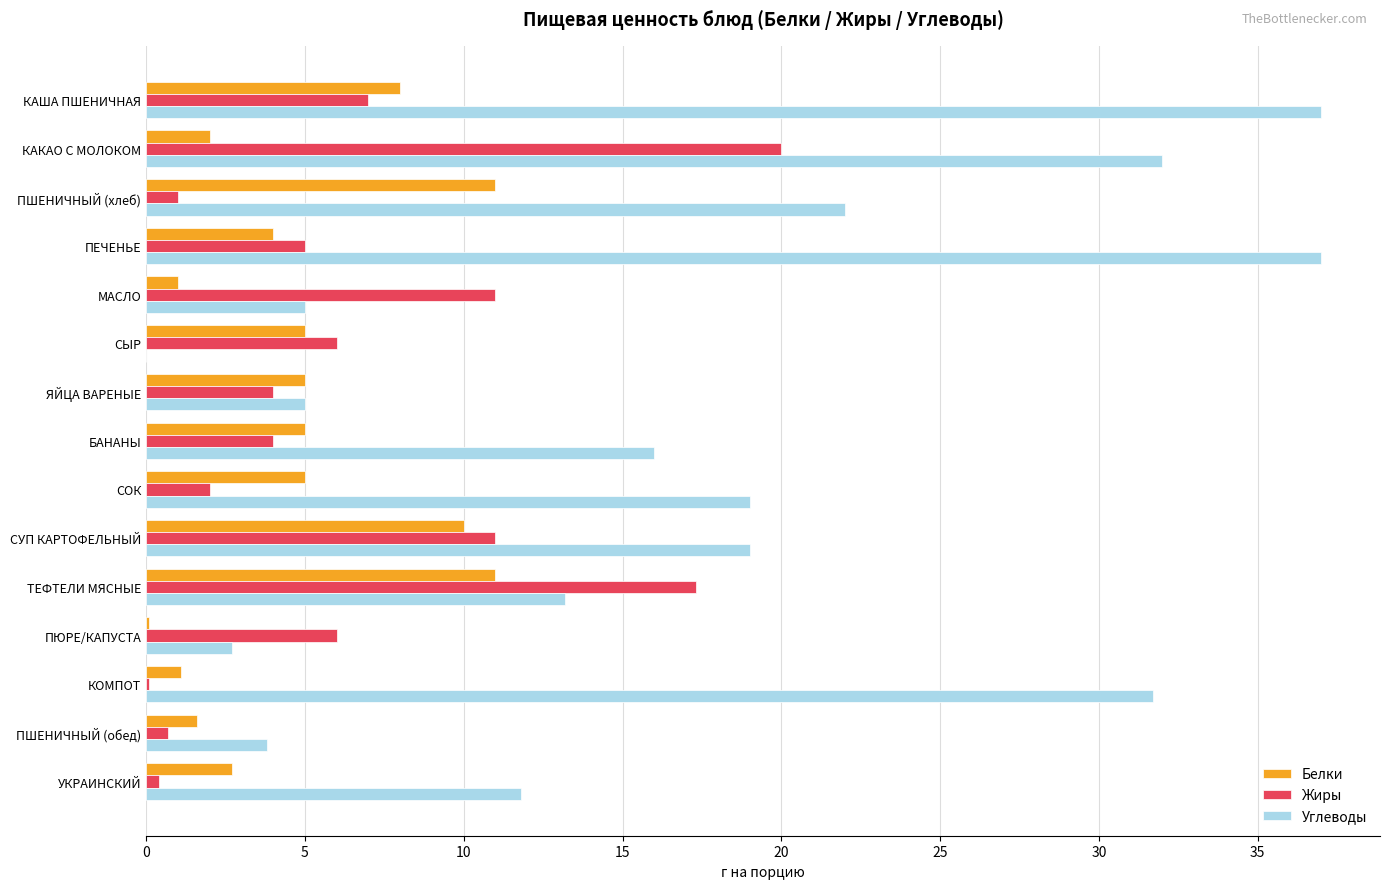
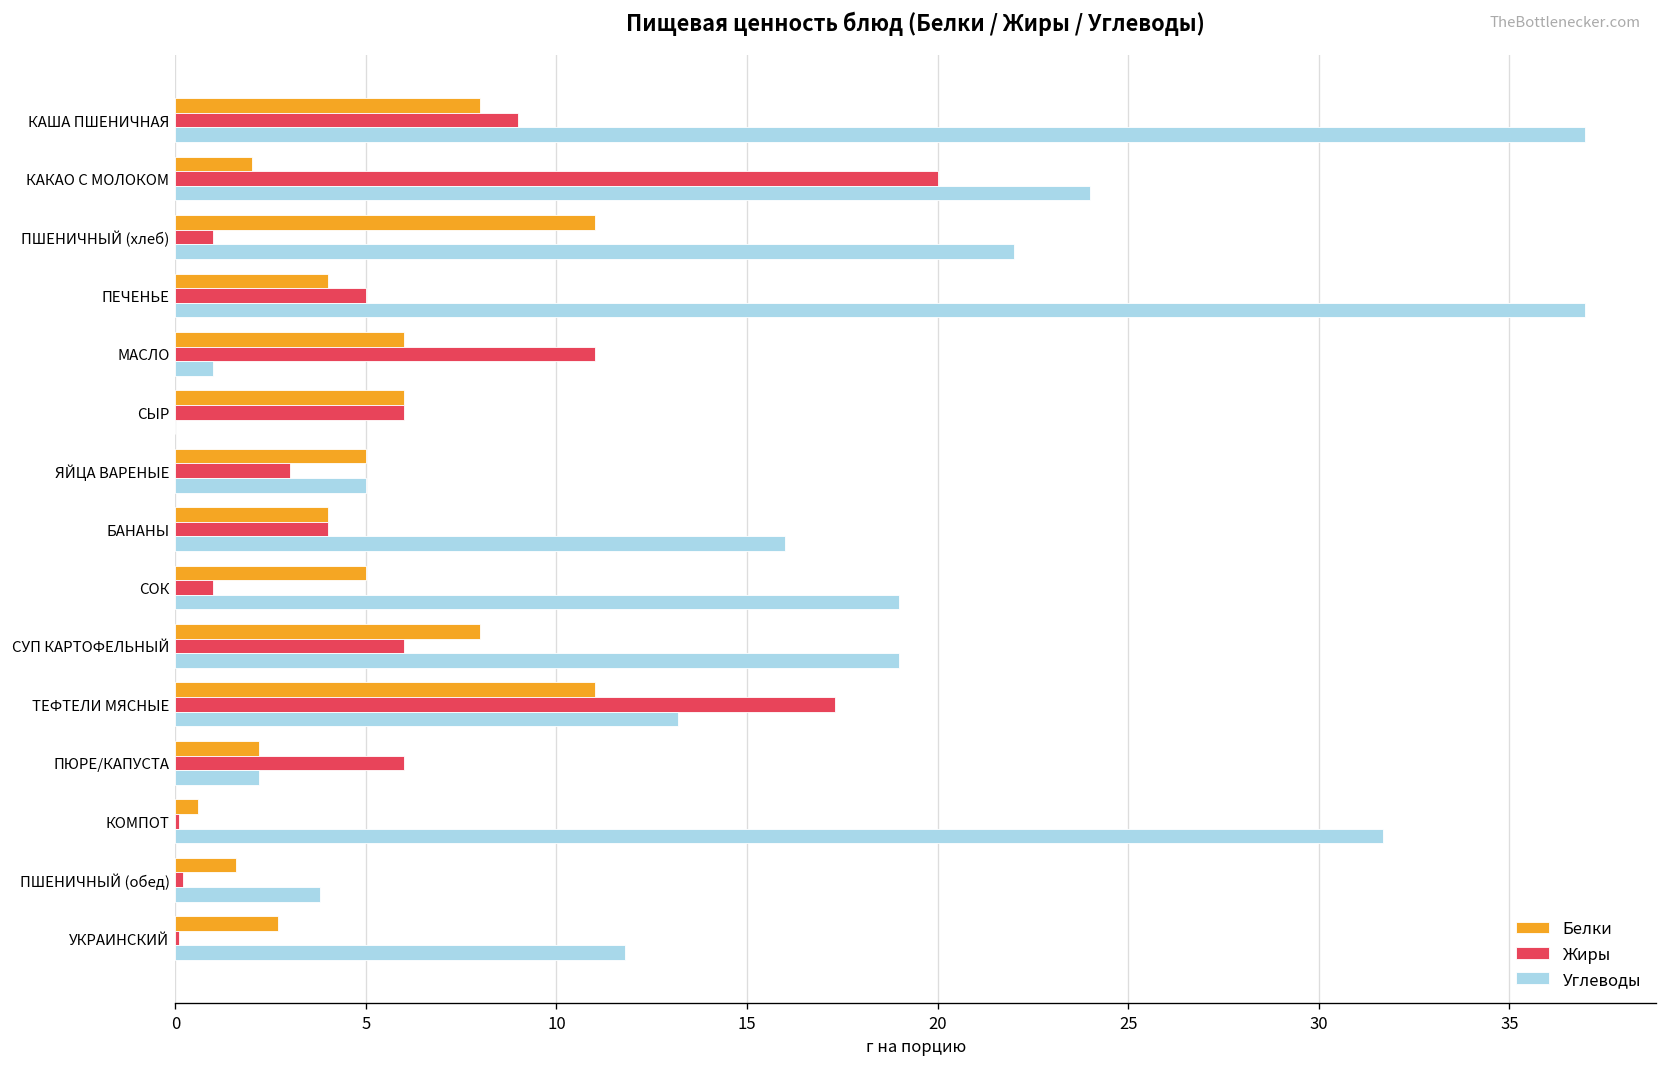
  {
    "Белки": {
      "КАША ПШЕНИЧНАЯ": 8.0,
      "КАКАО С МОЛОКОМ": 2.0,
      "ПШЕНИЧНЫЙ (хлеб)": 11.0,
      "ПЕЧЕНЬЕ": 4.0,
-     "МАСЛО": 1,
-     "СЫР": 5,
+     "МАСЛО": 6,
+     "СЫР": 6,
      "ЯЙЦА ВАРЕНЫЕ": 5.0,
-     "БАНАНЫ": 5,
+     "БАНАНЫ": 4,
      "СОК": 5.0,
-     "СУП КАРТОФЕЛЬНЫЙ": 10,
+     "СУП КАРТОФЕЛЬНЫЙ": 8,
      "ТЕФТЕЛИ МЯСНЫЕ": 11.0,
-     "ПЮРЕ/КАПУСТА": 0.1,
-     "КОМПОТ": 1.1,
+     "ПЮРЕ/КАПУСТА": 2.2,
+     "КОМПОТ": 0.6,
      "ПШЕНИЧНЫЙ (обед)": 1.6,
      "УКРАИНСКИЙ": 2.7
    },
    "Жиры": {
-     "КАША ПШЕНИЧНАЯ": 7,
+     "КАША ПШЕНИЧНАЯ": 9,
      "КАКАО С МОЛОКОМ": 20.0,
      "ПШЕНИЧНЫЙ (хлеб)": 1.0,
      "ПЕЧЕНЬЕ": 5.0,
      "МАСЛО": 11.0,
      "СЫР": 6.0,
-     "ЯЙЦА ВАРЕНЫЕ": 4,
+     "ЯЙЦА ВАРЕНЫЕ": 3,
      "БАНАНЫ": 4.0,
-     "СОК": 2,
-     "СУП КАРТОФЕЛЬНЫЙ": 11,
+     "СОК": 1,
+     "СУП КАРТОФЕЛЬНЫЙ": 6,
      "ТЕФТЕЛИ МЯСНЫЕ": 17.3,
      "ПЮРЕ/КАПУСТА": 6.0,
      "КОМПОТ": 0.1,
-     "ПШЕНИЧНЫЙ (обед)": 0.7,
-     "УКРАИНСКИЙ": 0.4
+     "ПШЕНИЧНЫЙ (обед)": 0.2,
+     "УКРАИНСКИЙ": 0.1
    },
    "Углеводы": {
      "КАША ПШЕНИЧНАЯ": 37.0,
-     "КАКАО С МОЛОКОМ": 32,
+     "КАКАО С МОЛОКОМ": 24,
      "ПШЕНИЧНЫЙ (хлеб)": 22.0,
      "ПЕЧЕНЬЕ": 37.0,
-     "МАСЛО": 5,
+     "МАСЛО": 1,
      "СЫР": 0.0,
      "ЯЙЦА ВАРЕНЫЕ": 5.0,
      "БАНАНЫ": 16.0,
      "СОК": 19.0,
      "СУП КАРТОФЕЛЬНЫЙ": 19.0,
      "ТЕФТЕЛИ МЯСНЫЕ": 13.2,
-     "ПЮРЕ/КАПУСТА": 2.7,
+     "ПЮРЕ/КАПУСТА": 2.2,
      "КОМПОТ": 31.7,
      "ПШЕНИЧНЫЙ (обед)": 3.8,
      "УКРАИНСКИЙ": 11.8
    }
  }
